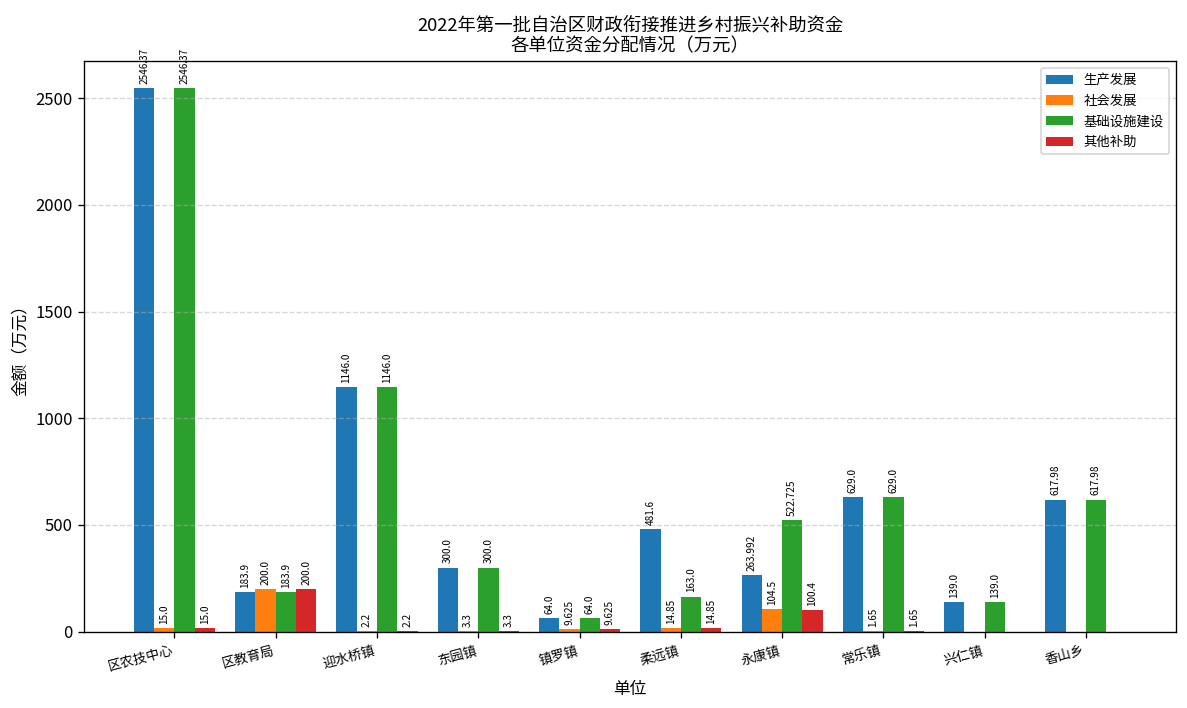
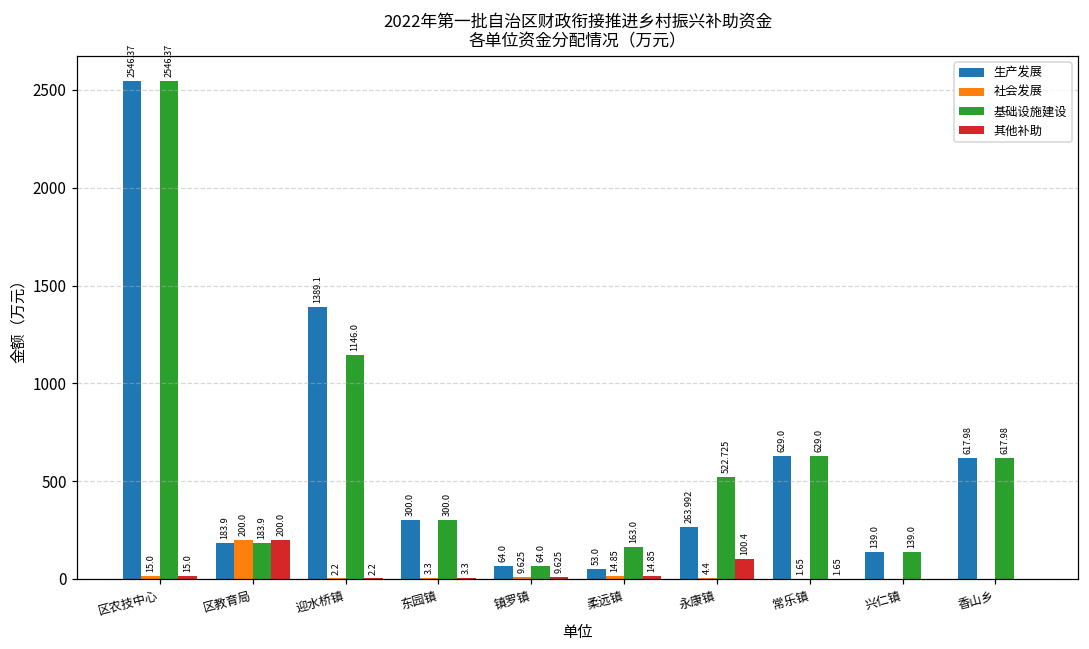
  {
    "生产发展": {
      "区农技中心": 2546.37,
      "区教育局": 183.9,
-     "迎水桥镇": 1146.0,
+     "迎水桥镇": 1389.1,
      "东园镇": 300.0,
      "镇罗镇": 64.0,
-     "柔远镇": 481.6,
+     "柔远镇": 53.0,
      "永康镇": 263.992,
      "常乐镇": 629.0,
      "兴仁镇": 139.0,
      "香山乡": 617.98
    },
    "社会发展": {
      "区农技中心": 15.0,
      "区教育局": 200.0,
      "迎水桥镇": 2.2,
      "东园镇": 3.3,
      "镇罗镇": 9.625,
      "柔远镇": 14.85,
-     "永康镇": 104.5,
+     "永康镇": 4.4,
      "常乐镇": 1.65
    },
    "基础设施建设": {
      "区农技中心": 2546.37,
      "区教育局": 183.9,
      "迎水桥镇": 1146.0,
      "东园镇": 300.0,
      "镇罗镇": 64.0,
      "柔远镇": 163.0,
      "永康镇": 522.725,
      "常乐镇": 629.0,
      "兴仁镇": 139.0,
      "香山乡": 617.98
    },
    "其他补助": {
      "区农技中心": 15.0,
      "区教育局": 200.0,
      "迎水桥镇": 2.2,
      "东园镇": 3.3,
      "镇罗镇": 9.625,
      "柔远镇": 14.85,
      "永康镇": 100.4,
      "常乐镇": 1.65
    }
  }
